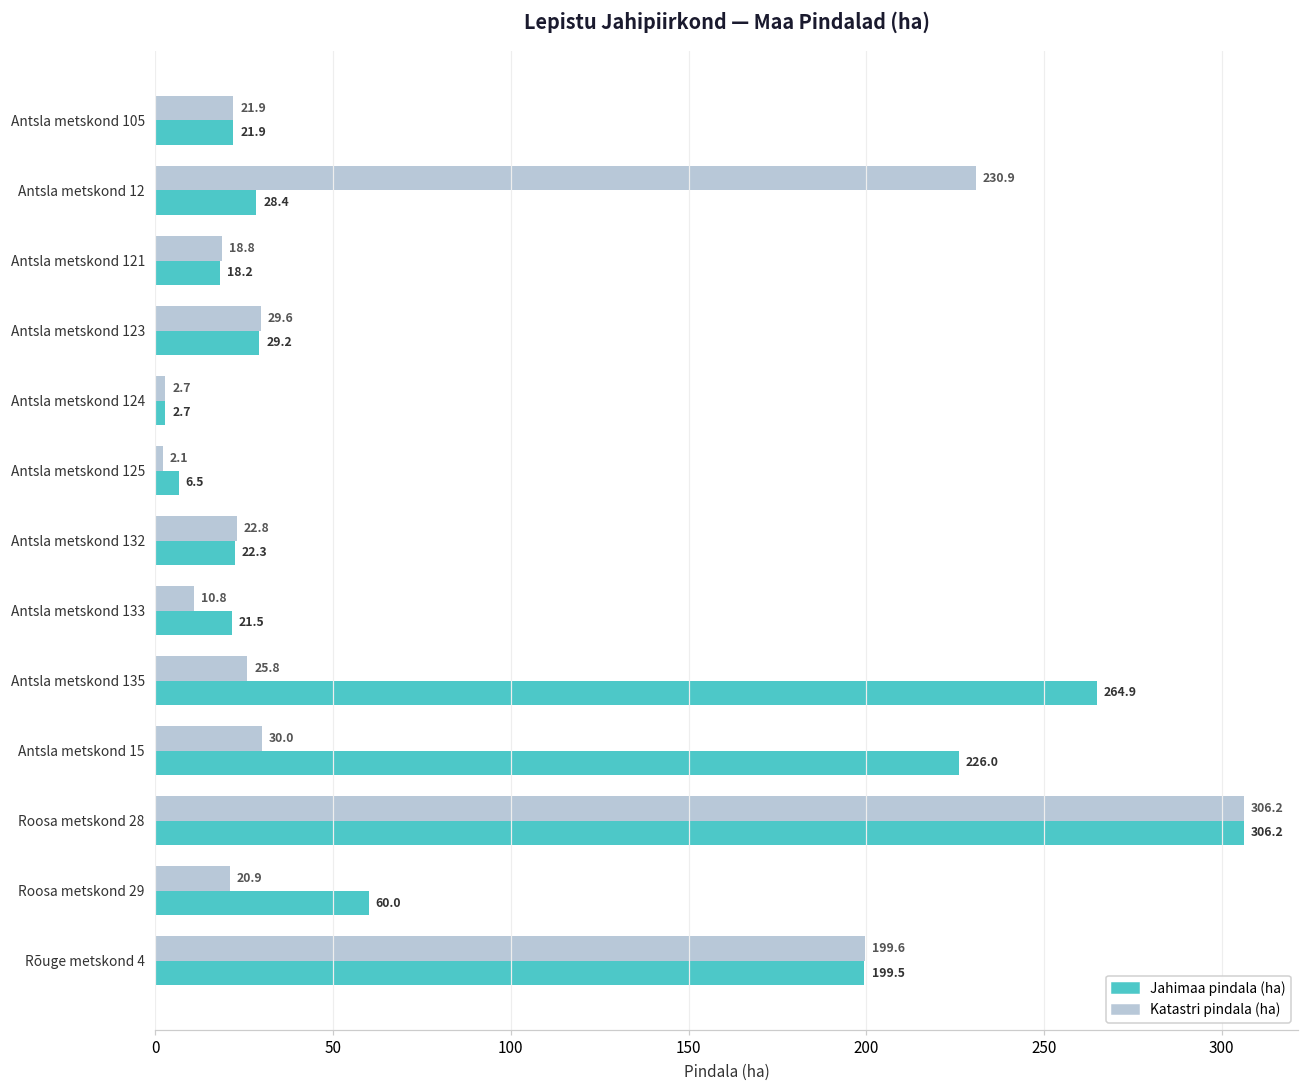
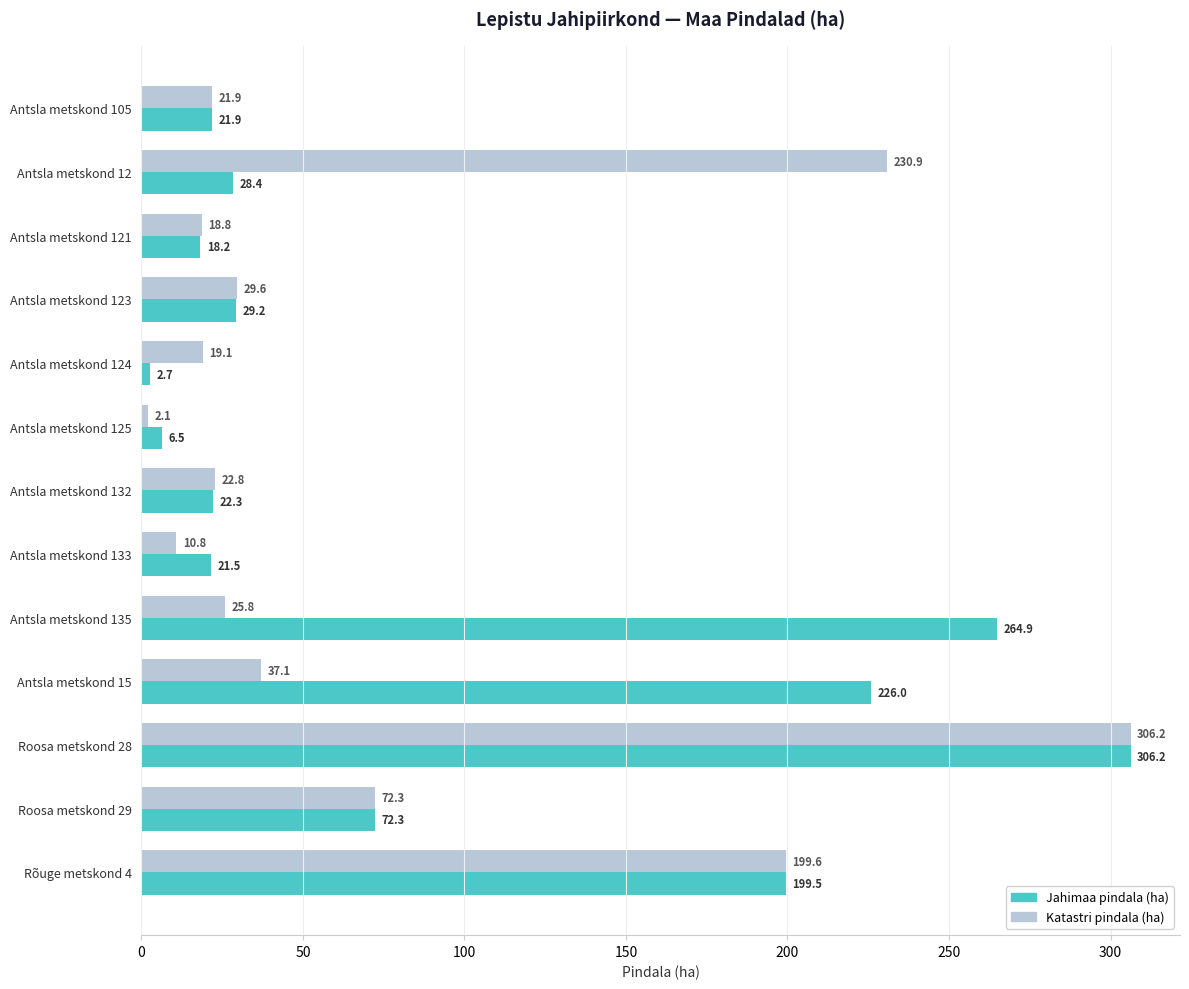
  {
    "Jahimaa pindala (ha)": {
      "Antsla metskond 105": 21.9,
      "Antsla metskond 12": 28.4,
      "Antsla metskond 121": 18.2,
      "Antsla metskond 123": 29.2,
      "Antsla metskond 124": 2.7,
      "Antsla metskond 125": 6.5,
      "Antsla metskond 132": 22.3,
      "Antsla metskond 133": 21.5,
      "Antsla metskond 135": 264.9,
      "Antsla metskond 15": 226.0,
      "Roosa metskond 28": 306.2,
-     "Roosa metskond 29": 60.0,
+     "Roosa metskond 29": 72.3,
      "Rõuge metskond 4": 199.5
    },
    "Katastri pindala (ha)": {
      "Antsla metskond 105": 21.9,
      "Antsla metskond 12": 230.9,
      "Antsla metskond 121": 18.8,
      "Antsla metskond 123": 29.6,
-     "Antsla metskond 124": 2.7,
+     "Antsla metskond 124": 19.1,
      "Antsla metskond 125": 2.1,
      "Antsla metskond 132": 22.8,
      "Antsla metskond 133": 10.8,
      "Antsla metskond 135": 25.8,
-     "Antsla metskond 15": 30.0,
+     "Antsla metskond 15": 37.1,
      "Roosa metskond 28": 306.2,
-     "Roosa metskond 29": 20.9,
+     "Roosa metskond 29": 72.3,
      "Rõuge metskond 4": 199.6
    }
  }
